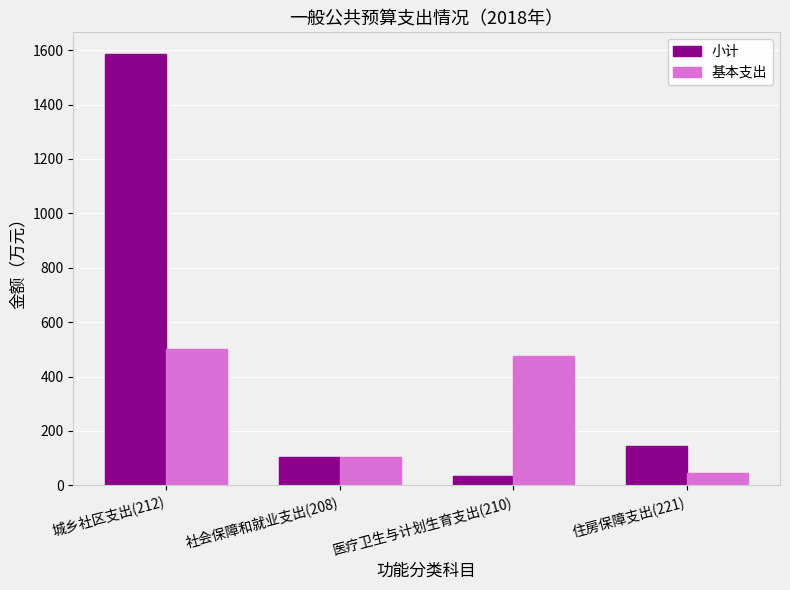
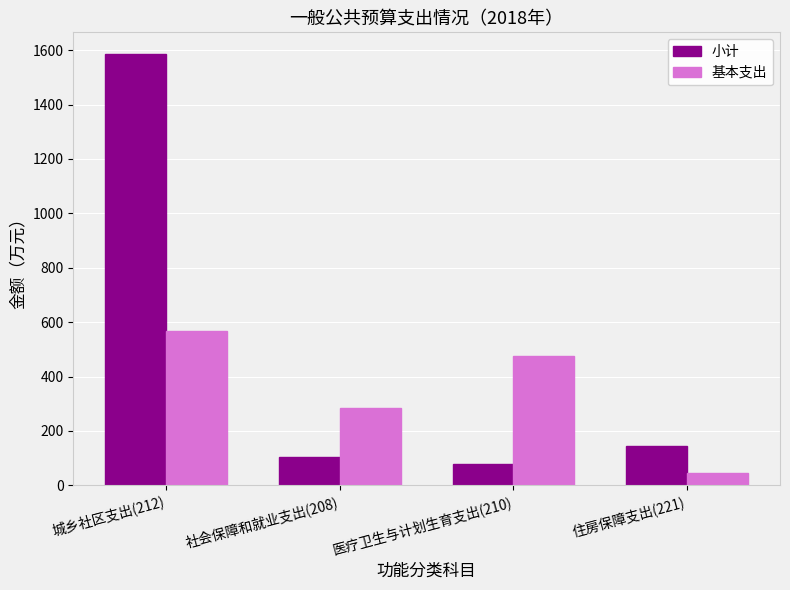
  {
    "小计": {
      "城乡社区支出(212)": 1590,
      "社会保障和就业支出(208)": 110,
-     "医疗卫生与计划生育支出(210)": 40,
+     "医疗卫生与计划生育支出(210)": 80,
      "住房保障支出(221)": 140
    },
    "基本支出": {
-     "城乡社区支出(212)": 500,
-     "社会保障和就业支出(208)": 110,
+     "城乡社区支出(212)": 570,
+     "社会保障和就业支出(208)": 280,
      "医疗卫生与计划生育支出(210)": 480,
      "住房保障支出(221)": 40
    }
  }
